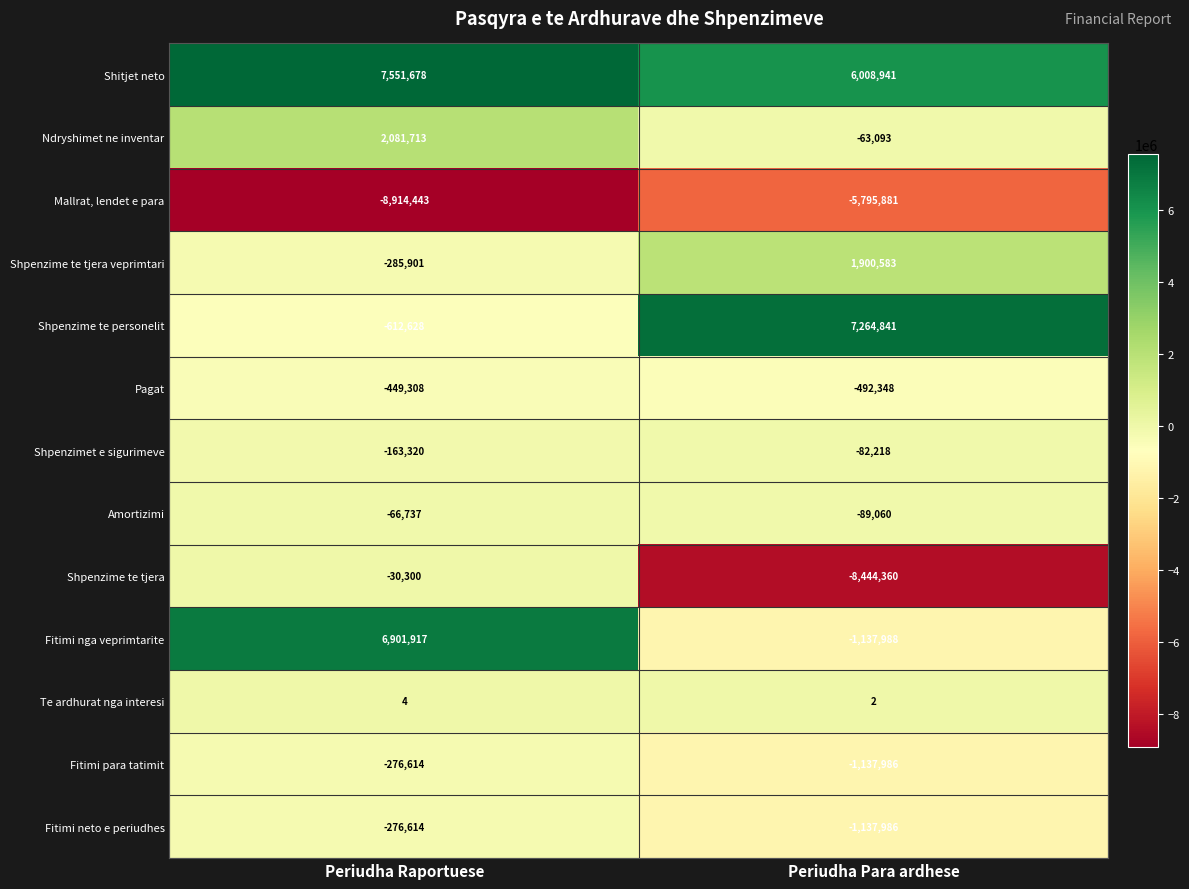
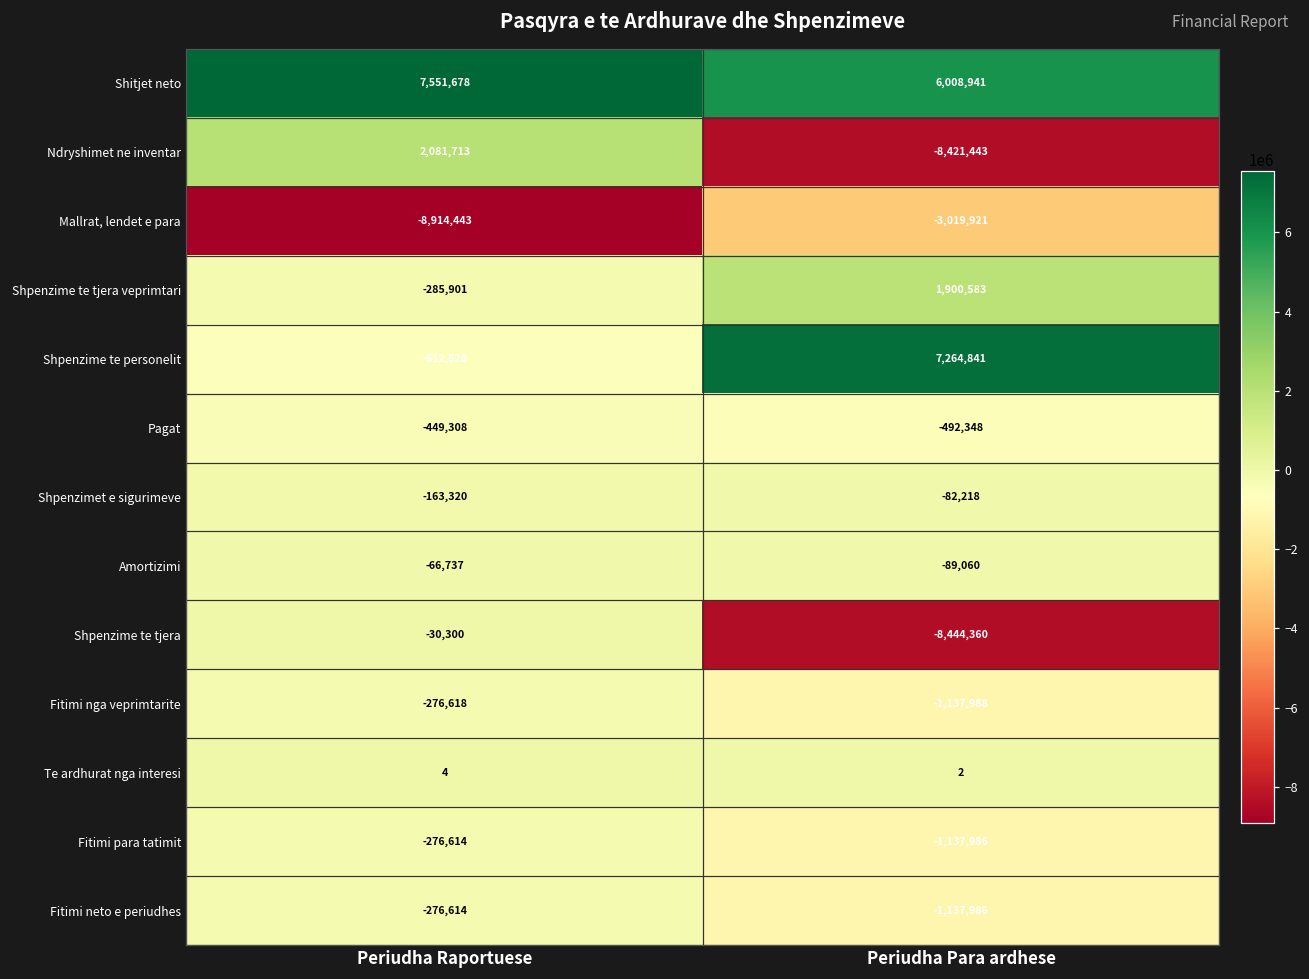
  {
    "Shitjet neto": {
      "Periudha Raportuese": "7,551,678",
      "Periudha Para ardhese": "6,008,941"
    },
    "Ndryshimet ne inventar": {
      "Periudha Raportuese": "2,081,713",
-     "Periudha Para ardhese": "-63,093"
+     "Periudha Para ardhese": "-8,421,443"
    },
    "Mallrat, lendet e para": {
      "Periudha Raportuese": "-8,914,443",
-     "Periudha Para ardhese": "-5,795,881"
+     "Periudha Para ardhese": "-3,019,921"
    },
    "Shpenzime te tjera veprimtari": {
      "Periudha Raportuese": "-285,901",
      "Periudha Para ardhese": "1,900,583"
    },
    "Shpenzime te personelit": {
      "Periudha Raportuese": "-612,628",
      "Periudha Para ardhese": "7,264,841"
    },
    "Pagat": {
      "Periudha Raportuese": "-449,308",
      "Periudha Para ardhese": "-492,348"
    },
    "Shpenzimet e sigurimeve": {
      "Periudha Raportuese": "-163,320",
      "Periudha Para ardhese": "-82,218"
    },
    "Amortizimi": {
      "Periudha Raportuese": "-66,737",
      "Periudha Para ardhese": "-89,060"
    },
    "Shpenzime te tjera": {
      "Periudha Raportuese": "-30,300",
      "Periudha Para ardhese": "-8,444,360"
    },
    "Fitimi nga veprimtarite": {
-     "Periudha Raportuese": "6,901,917",
+     "Periudha Raportuese": "-276,618",
      "Periudha Para ardhese": "-1,137,988"
    },
    "Te ardhurat nga interesi": {
      "Periudha Raportuese": "4",
      "Periudha Para ardhese": "2"
    },
    "Fitimi para tatimit": {
      "Periudha Raportuese": "-276,614",
      "Periudha Para ardhese": "-1,137,986"
    },
    "Fitimi neto e periudhes": {
      "Periudha Raportuese": "-276,614",
      "Periudha Para ardhese": "-1,137,986"
    }
  }
